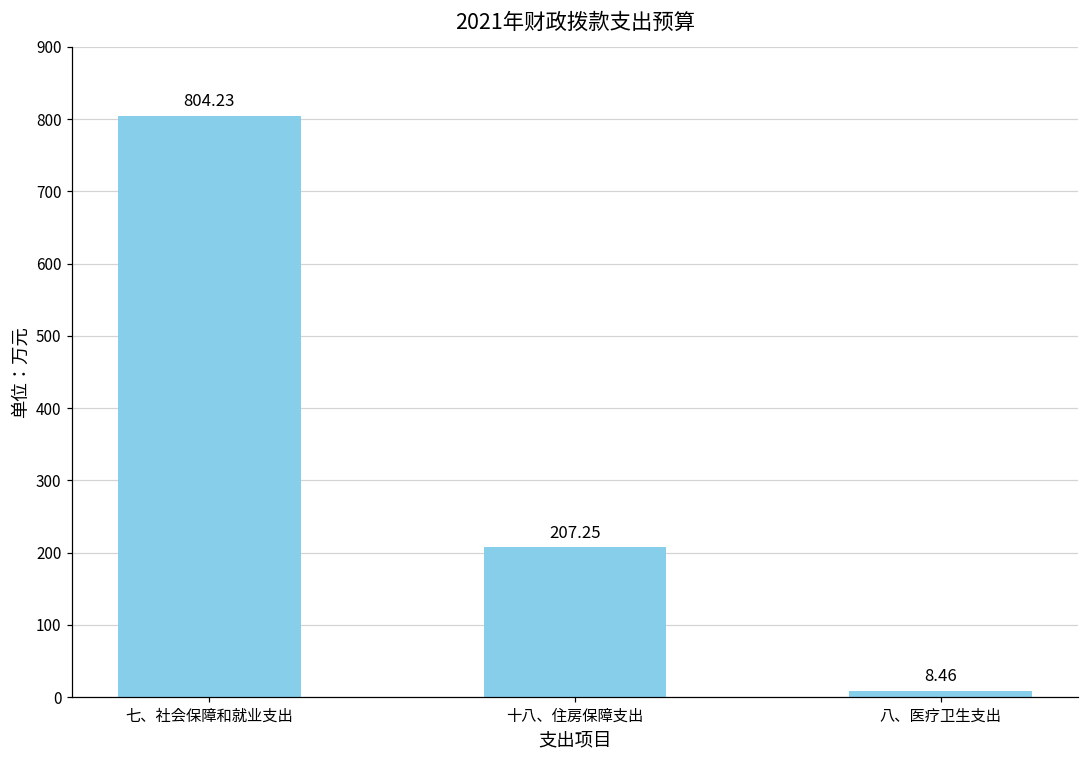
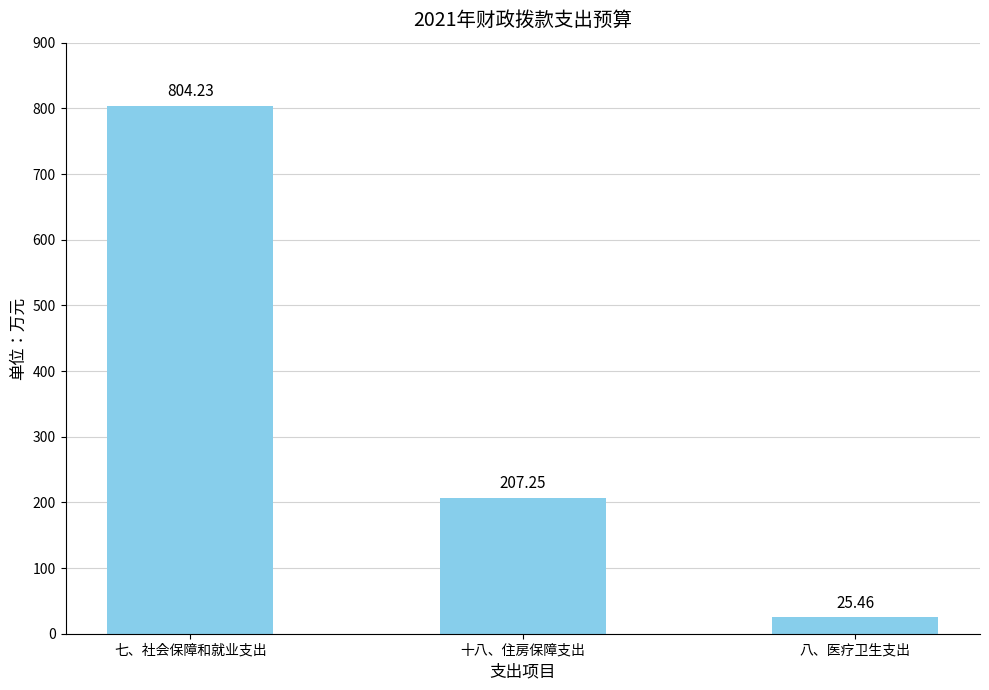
  {
    "七、社会保障和就业支出": 804.23,
    "十八、住房保障支出": 207.25,
-   "八、医疗卫生支出": 8.46
+   "八、医疗卫生支出": 25.46
  }
